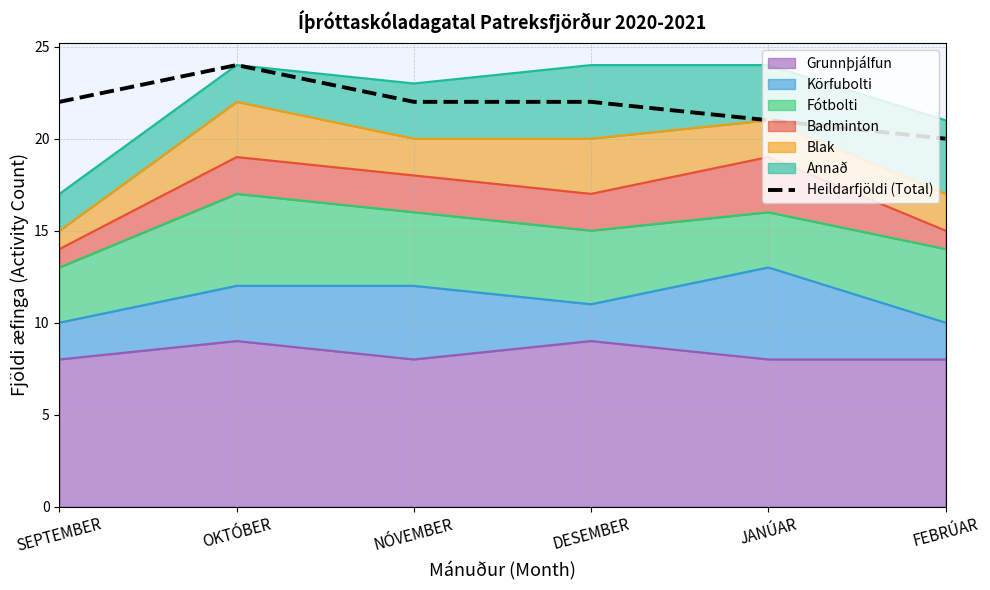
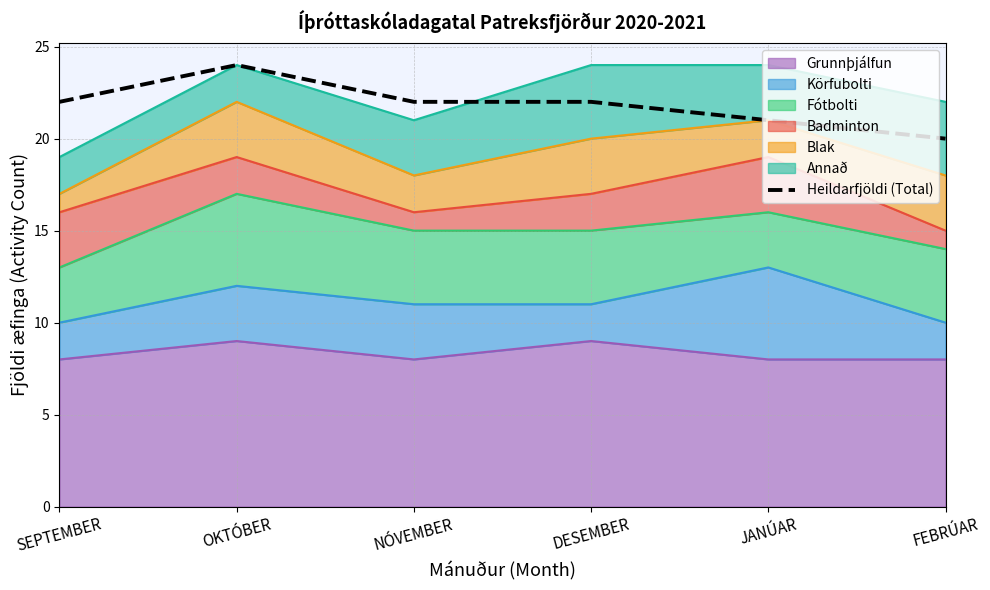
  {
    "Grunnþjálfun": {
      "SEPTEMBER": 8,
      "OKTÓBER": 9,
      "NÓVEMBER": 8,
      "DESEMBER": 9,
      "JANÚAR": 8,
      "FEBRÚAR": 8
    },
    "Körfubolti": {
      "SEPTEMBER": 2,
      "OKTÓBER": 3,
-     "NÓVEMBER": 4,
+     "NÓVEMBER": 3,
      "DESEMBER": 2,
      "JANÚAR": 5,
      "FEBRÚAR": 2
    },
    "Badminton": {
-     "SEPTEMBER": 1,
+     "SEPTEMBER": 3,
      "OKTÓBER": 2,
-     "NÓVEMBER": 2,
+     "NÓVEMBER": 1,
      "DESEMBER": 2,
      "FEBRÚAR": 1
    },
    "Blak": {
      "SEPTEMBER": 1,
      "OKTÓBER": 3,
      "NÓVEMBER": 2,
      "DESEMBER": 3,
-     "FEBRÚAR": 2
+     "FEBRÚAR": 3
    },
    "Heildarfjöldi (Total)": {
      "SEPTEMBER": 22,
      "NÓVEMBER": 22,
      "DESEMBER": 22,
      "FEBRÚAR": 20
    }
  }
